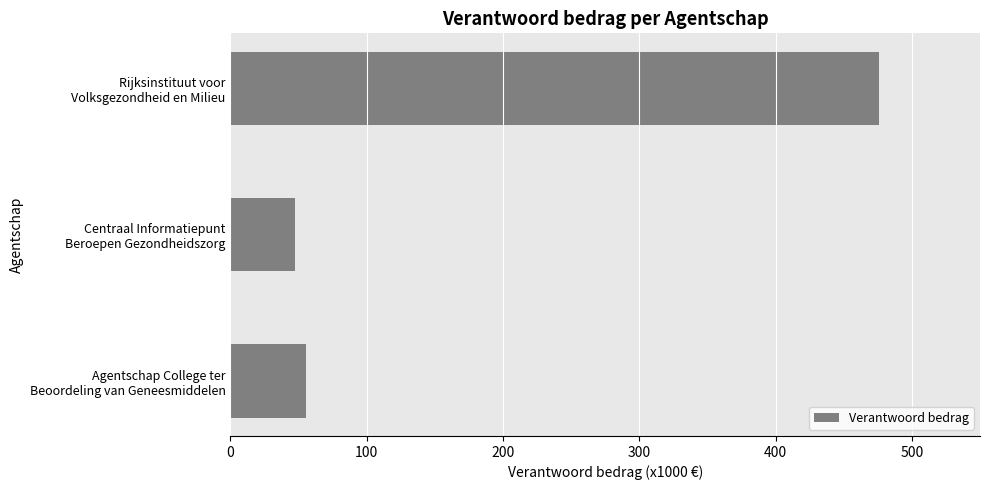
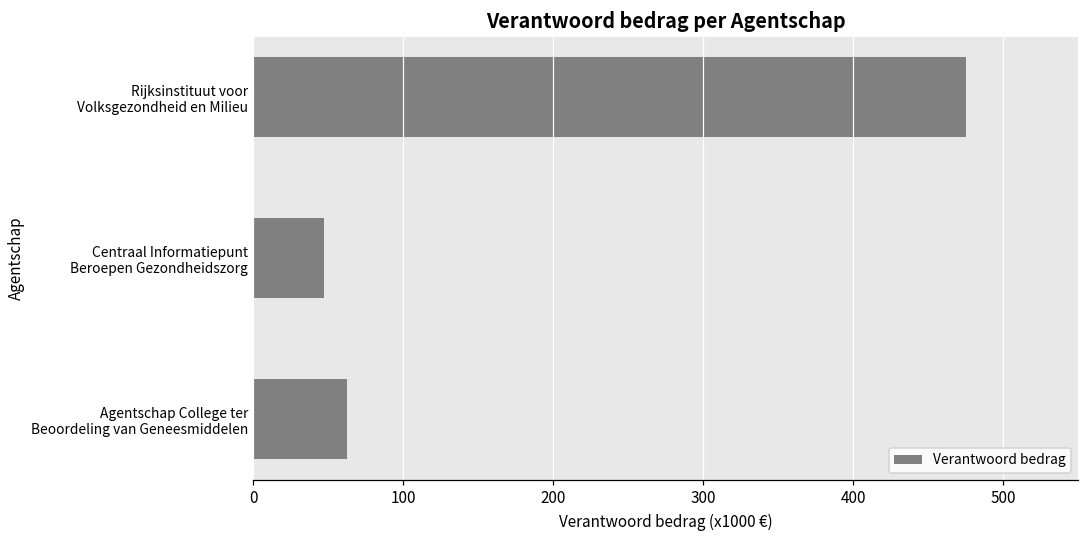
  {
    "Rijksinstituut voor Volksgezondheid en Milieu": 476,
    "Centraal Informatiepunt Beroepen Gezondheidszorg": 47,
-   "Agentschap College ter Beoordeling van Geneesmiddelen": 55
+   "Agentschap College ter Beoordeling van Geneesmiddelen": 62
  }
